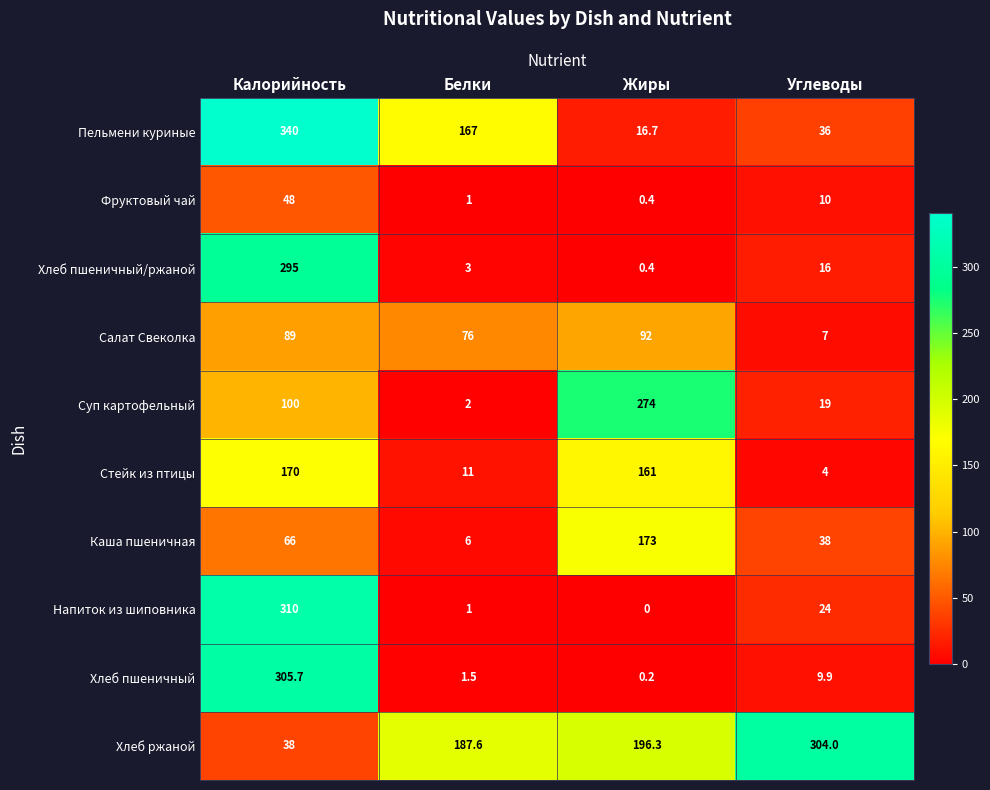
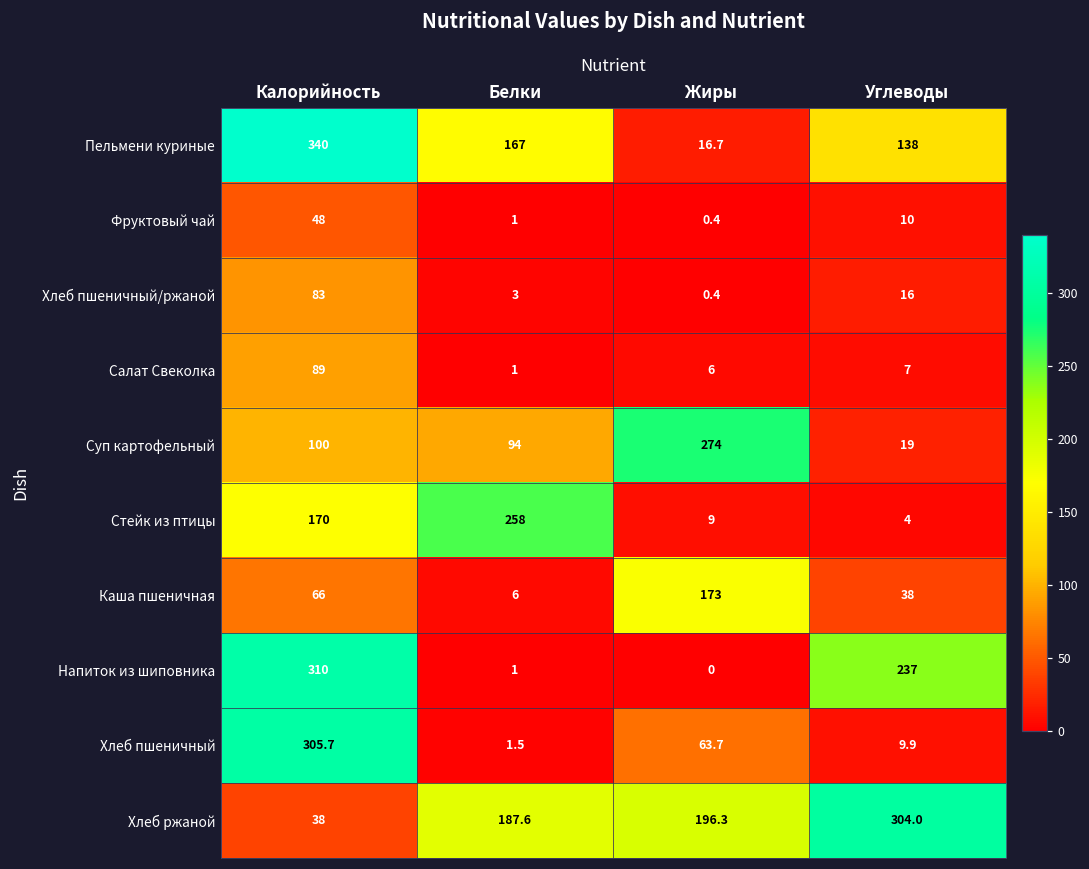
  {
    "Пельмени куриные": {
      "Калорийность": 340,
      "Белки": 167,
      "Жиры": 16.7,
-     "Углеводы": 36
+     "Углеводы": 138
    },
    "Фруктовый чай": {
      "Калорийность": 48,
      "Белки": 1,
      "Жиры": 0.4,
      "Углеводы": 10
    },
    "Хлеб пшеничный/ржаной": {
-     "Калорийность": 295,
+     "Калорийность": 83,
      "Белки": 3,
      "Жиры": 0.4,
      "Углеводы": 16
    },
    "Салат Свеколка": {
      "Калорийность": 89,
-     "Белки": 76,
-     "Жиры": 92,
+     "Белки": 1,
+     "Жиры": 6,
      "Углеводы": 7
    },
    "Суп картофельный": {
      "Калорийность": 100,
-     "Белки": 2,
+     "Белки": 94,
      "Жиры": 274,
      "Углеводы": 19
    },
    "Стейк из птицы": {
      "Калорийность": 170,
-     "Белки": 11,
-     "Жиры": 161,
+     "Белки": 258,
+     "Жиры": 9,
      "Углеводы": 4
    },
    "Каша пшеничная": {
      "Калорийность": 66,
      "Белки": 6,
      "Жиры": 173,
      "Углеводы": 38
    },
    "Напиток из шиповника": {
      "Калорийность": 310,
      "Белки": 1,
      "Жиры": 0,
-     "Углеводы": 24
+     "Углеводы": 237
    },
    "Хлеб пшеничный": {
      "Калорийность": 305.7,
      "Белки": 1.5,
-     "Жиры": 0.2,
+     "Жиры": 63.7,
      "Углеводы": 9.9
    },
    "Хлеб ржаной": {
      "Калорийность": 38,
      "Белки": 187.6,
      "Жиры": 196.3,
      "Углеводы": 304.0
    }
  }
